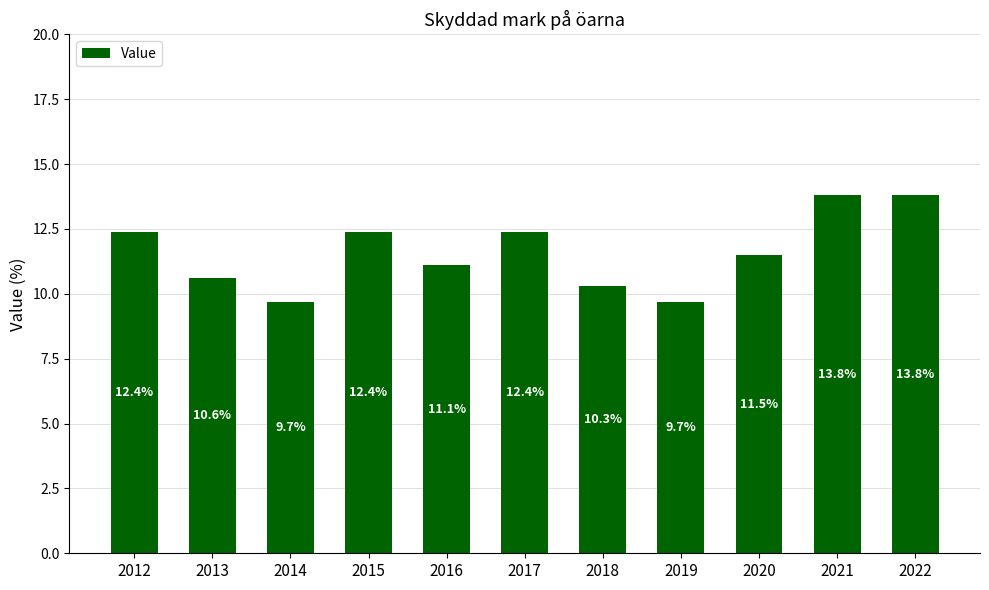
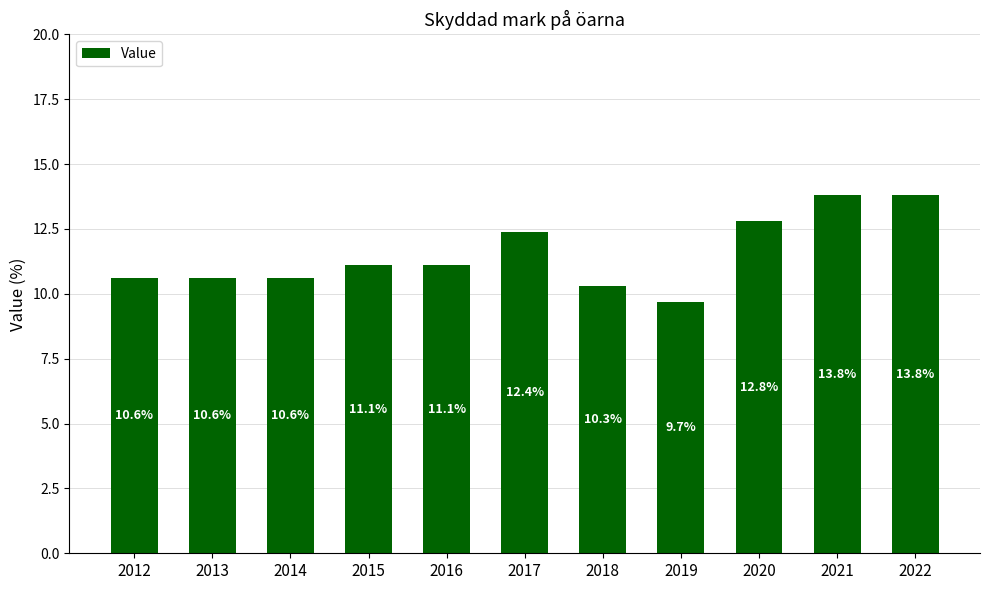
  {
-   "2012": "12.4%",
+   "2012": "10.6%",
    "2013": "10.6%",
-   "2014": "9.7%",
-   "2015": "12.4%",
+   "2014": "10.6%",
+   "2015": "11.1%",
    "2016": "11.1%",
    "2017": "12.4%",
    "2018": "10.3%",
    "2019": "9.7%",
-   "2020": "11.5%",
+   "2020": "12.8%",
    "2021": "13.8%",
    "2022": "13.8%"
  }
